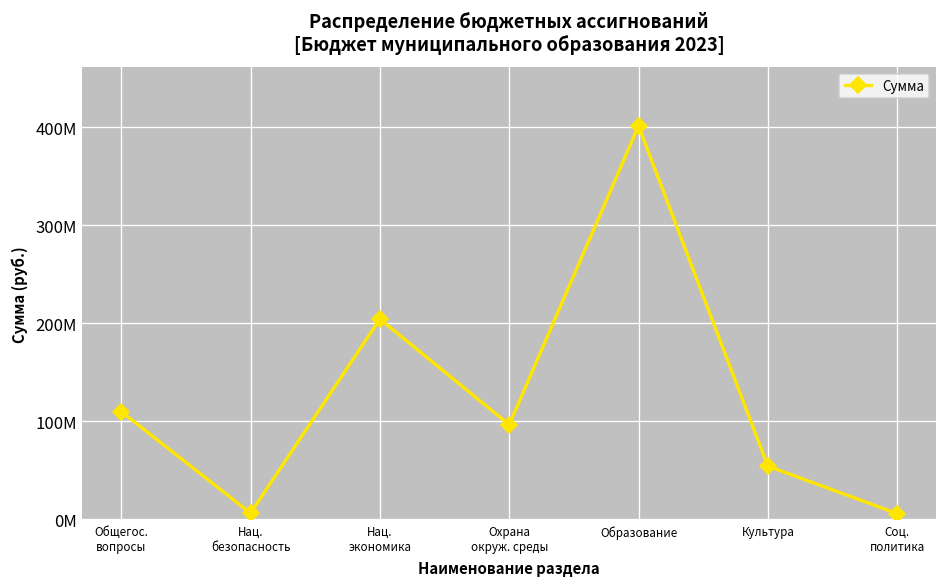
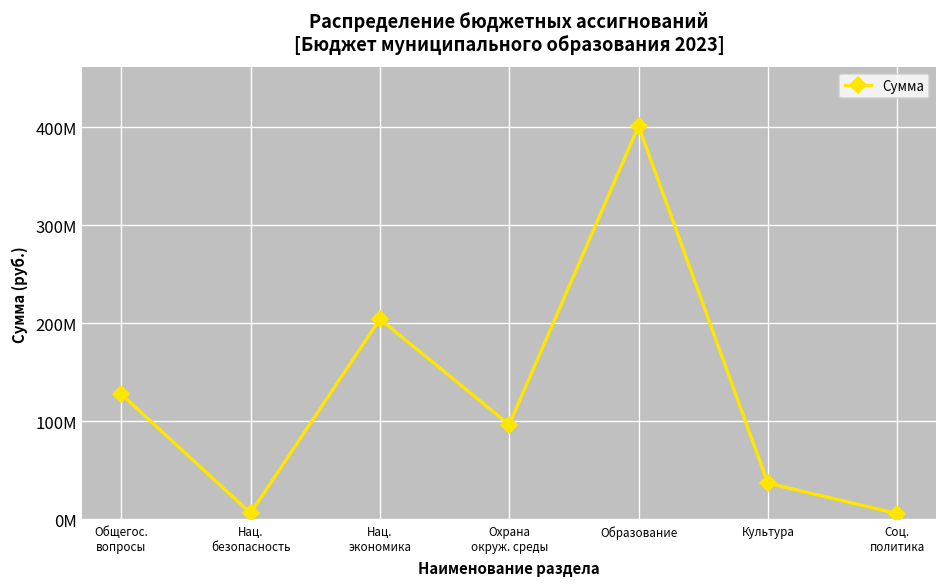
  {
-   "Общегос. вопросы": 110000000,
+   "Общегос. вопросы": 130000000,
    "Нац. безопасность": 10000000,
    "Нац. экономика": 200000000,
    "Охрана окруж. среды": 100000000,
    "Образование": 400000000,
-   "Культура": 50000000,
+   "Культура": 40000000,
    "Соц. политика": 10000000
  }
